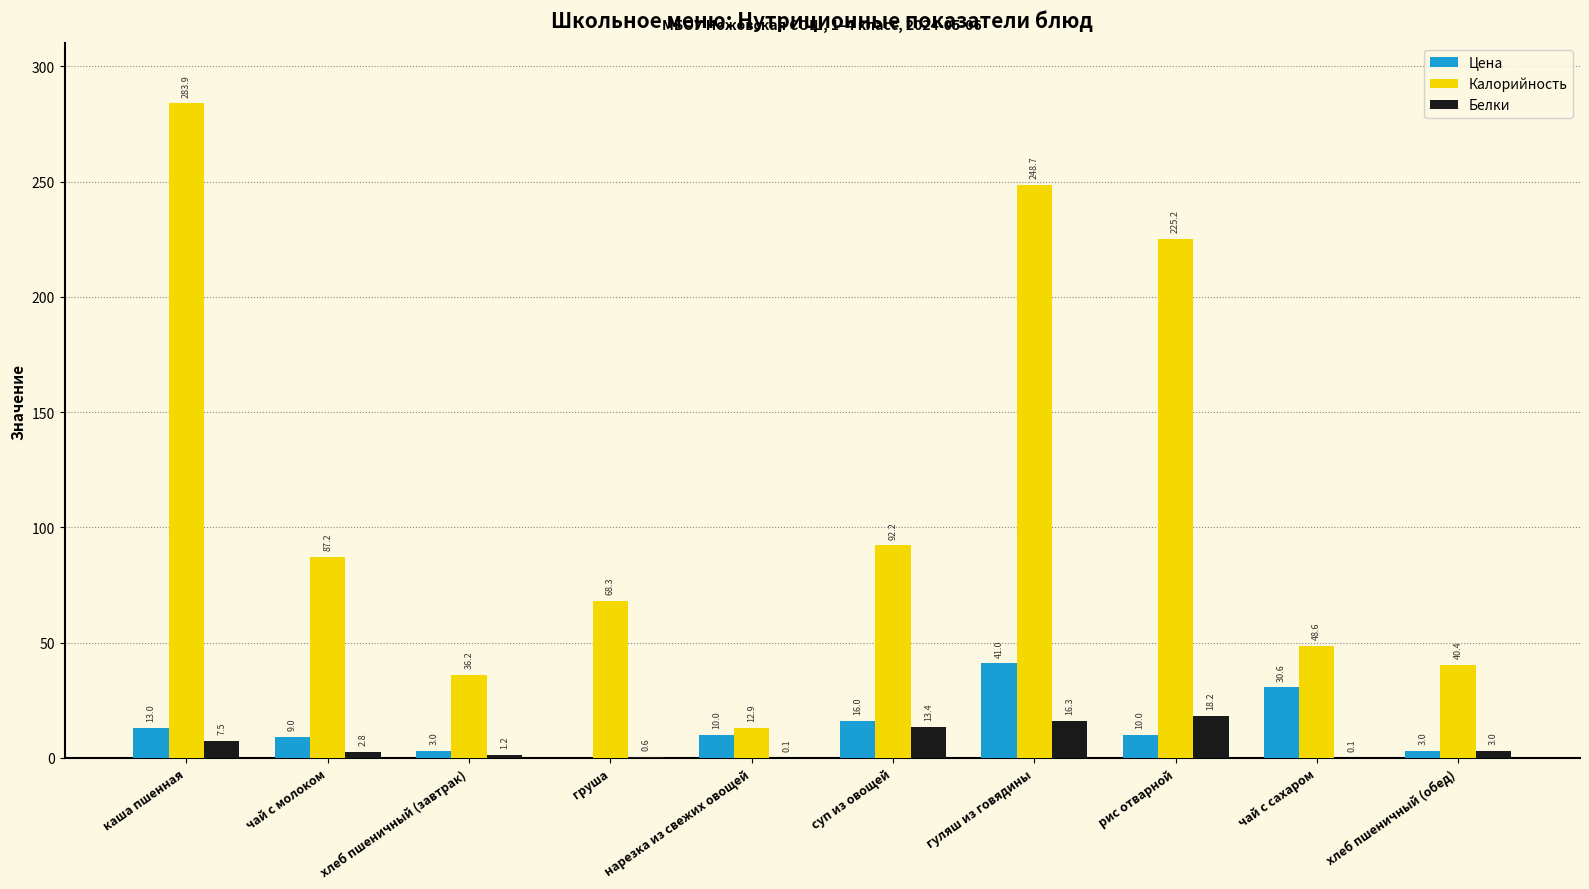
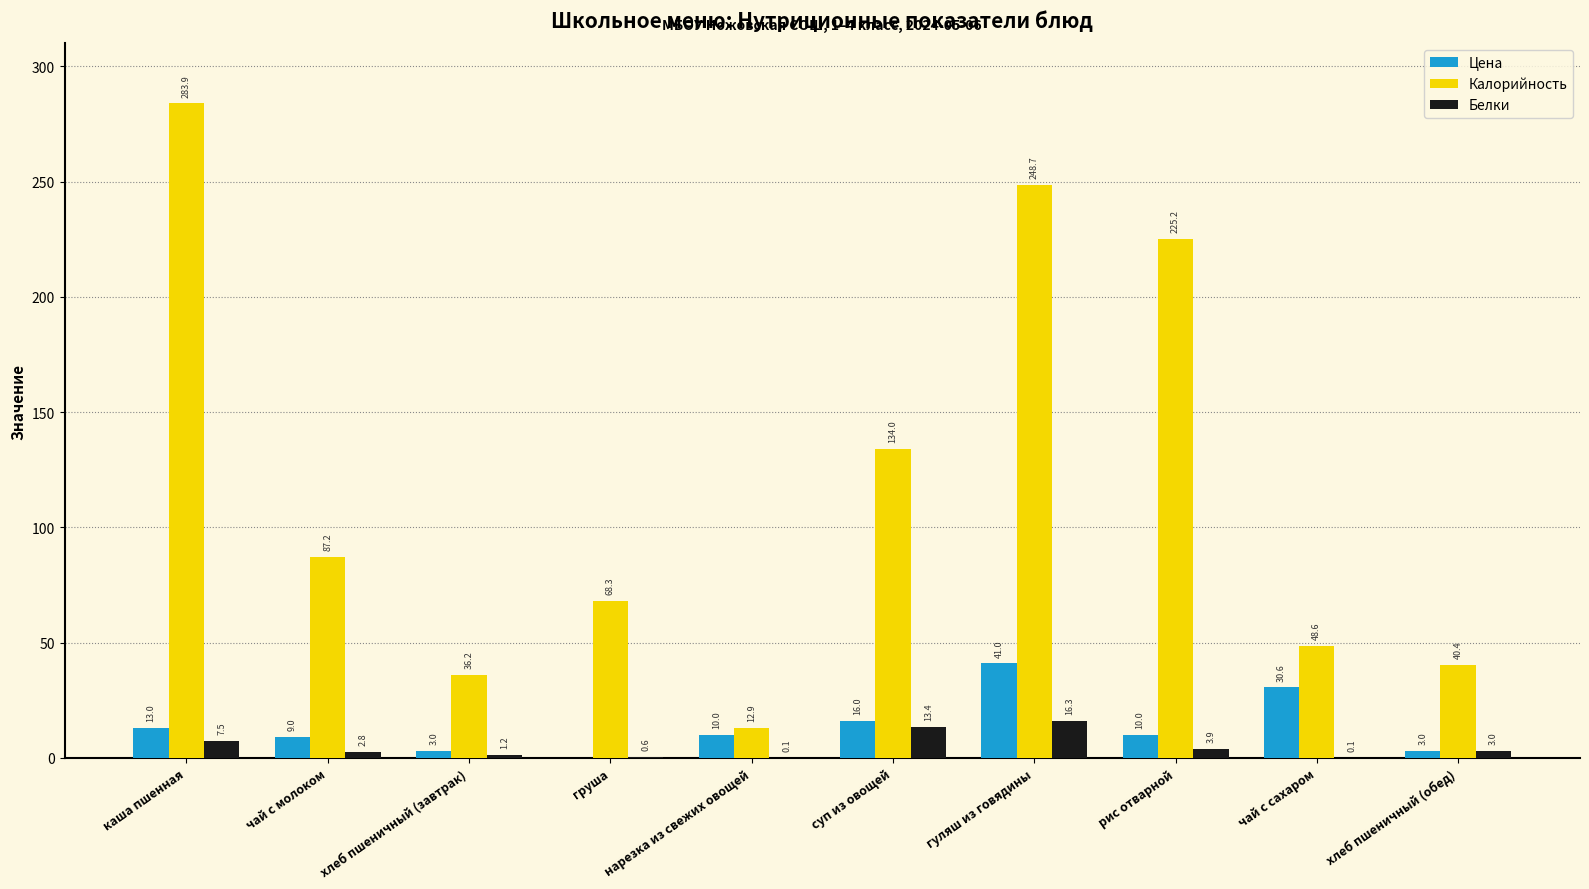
  {
    "Цена": {
      "каша пшенная": 13.0,
      "чай с молоком": 9.0,
      "хлеб пшеничный (завтрак)": 3.0,
      "нарезка из свежих овощей": 10.0,
      "суп из овощей": 16.0,
      "гуляш из говядины": 41.0,
      "рис отварной": 10.0,
      "чай с сахаром": 30.6,
      "хлеб пшеничный (обед)": 3.0
    },
    "Калорийность": {
      "каша пшенная": 283.9,
      "чай с молоком": 87.2,
      "хлеб пшеничный (завтрак)": 36.2,
      "груша": 68.3,
      "нарезка из свежих овощей": 12.9,
-     "суп из овощей": 92.2,
+     "суп из овощей": 134.0,
      "гуляш из говядины": 248.7,
      "рис отварной": 225.2,
      "чай с сахаром": 48.6,
      "хлеб пшеничный (обед)": 40.4
    },
    "Белки": {
      "каша пшенная": 7.5,
      "чай с молоком": 2.8,
      "хлеб пшеничный (завтрак)": 1.2,
      "груша": 0.6,
      "нарезка из свежих овощей": 0.1,
      "суп из овощей": 13.4,
      "гуляш из говядины": 16.3,
-     "рис отварной": 18.2,
+     "рис отварной": 3.9,
      "чай с сахаром": 0.1,
      "хлеб пшеничный (обед)": 3.0
    }
  }
